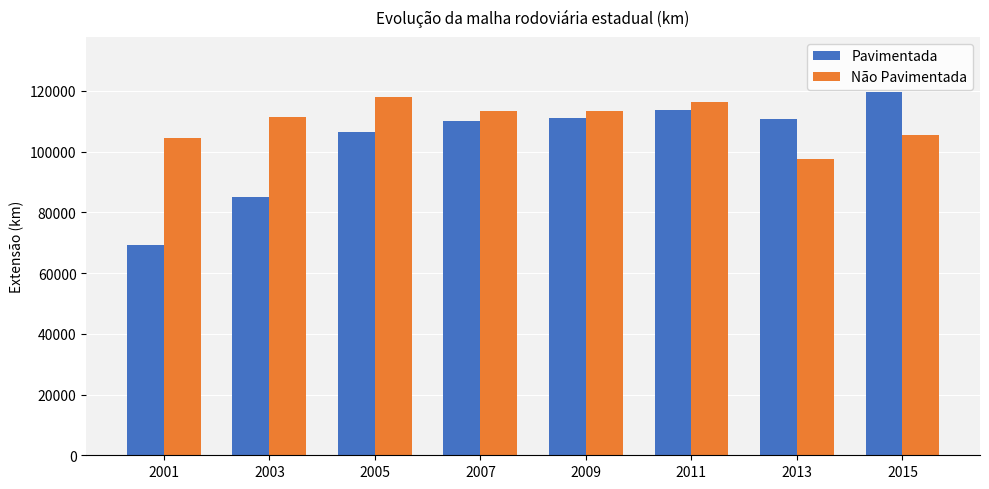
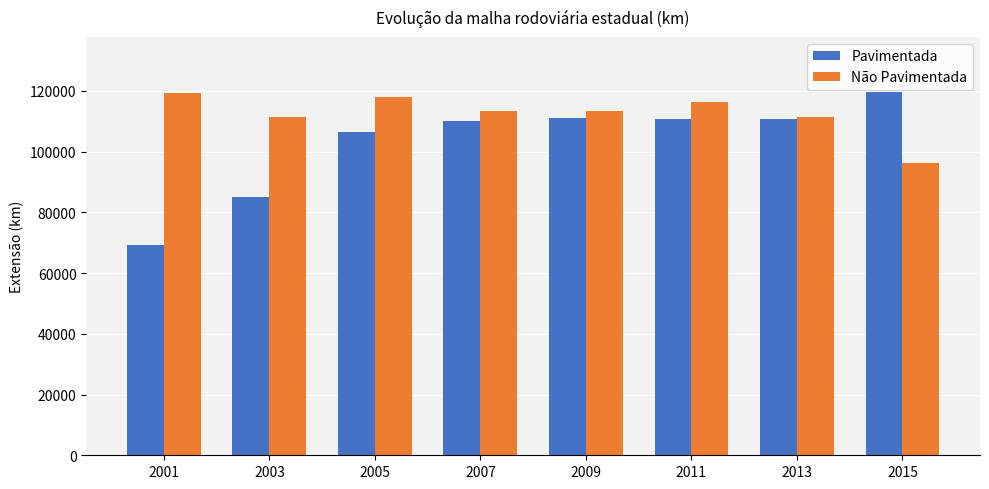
  {
    "Pavimentada": {
      "2001": 69000,
      "2003": 85000,
      "2005": 106000,
      "2007": 110000,
      "2009": 111000,
-     "2011": 114000,
+     "2011": 111000,
      "2013": 111000,
      "2015": 120000
    },
    "Não Pavimentada": {
-     "2001": 104000,
+     "2001": 119000,
      "2003": 111000,
      "2005": 118000,
      "2007": 113000,
      "2009": 113000,
      "2011": 116000,
-     "2013": 98000,
-     "2015": 106000
+     "2013": 111000,
+     "2015": 96000
    }
  }
